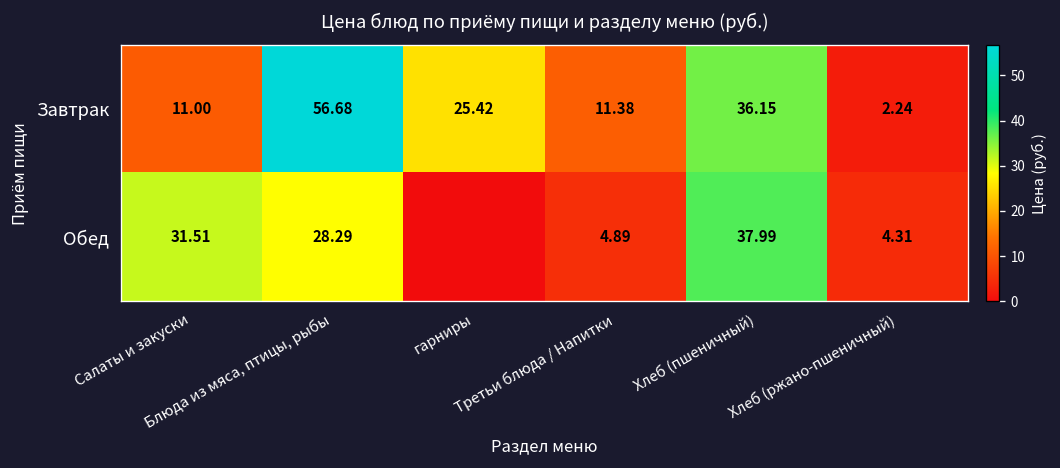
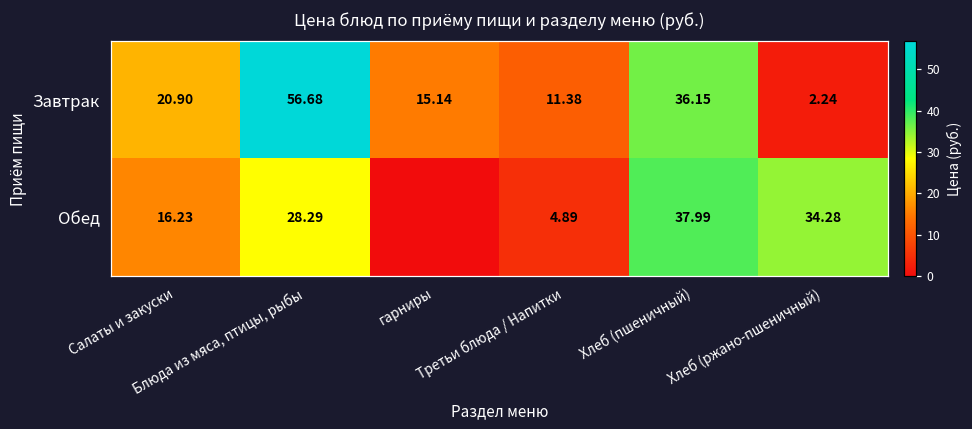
  {
    "Завтрак": {
-     "Салаты и закуски": 11.00,
+     "Салаты и закуски": 20.90,
      "Блюда из мяса, птицы, рыбы": 56.68,
-     "гарниры": 25.42,
+     "гарниры": 15.14,
      "Третьи блюда / Напитки": 11.38,
      "Хлеб (пшеничный)": 36.15,
      "Хлеб (ржано-пшеничный)": 2.24
    },
    "Обед": {
-     "Салаты и закуски": 31.51,
+     "Салаты и закуски": 16.23,
      "Блюда из мяса, птицы, рыбы": 28.29,
      "Третьи блюда / Напитки": 4.89,
      "Хлеб (пшеничный)": 37.99,
-     "Хлеб (ржано-пшеничный)": 4.31
+     "Хлеб (ржано-пшеничный)": 34.28
    }
  }
